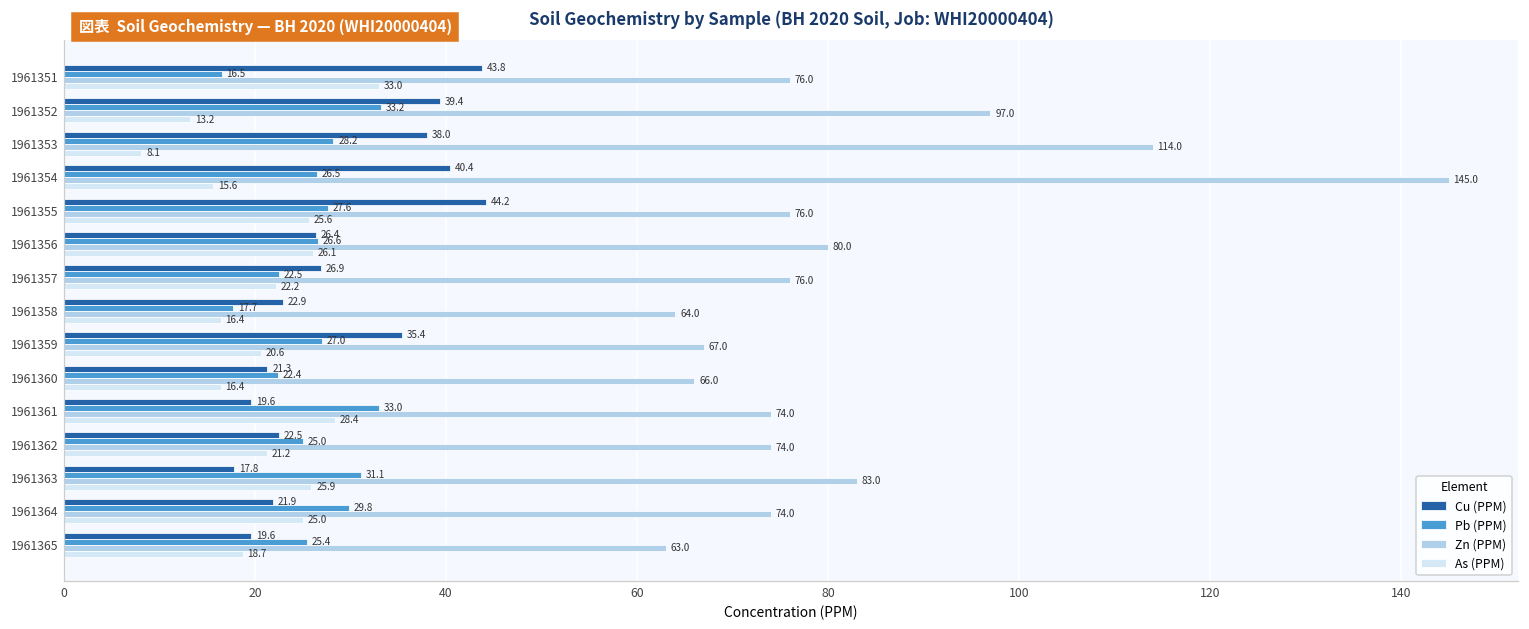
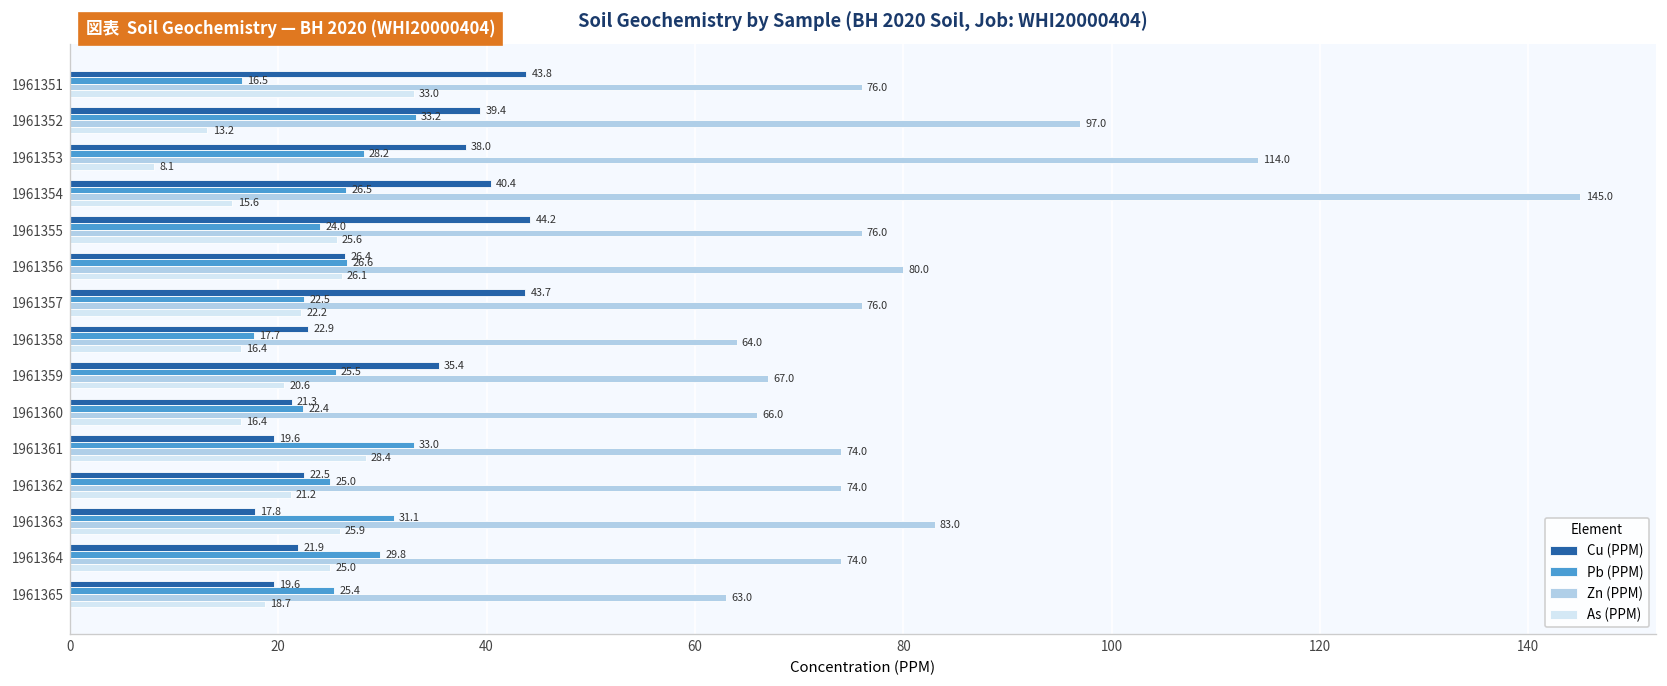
  {
    "Cu (PPM)": {
      "1961351": 43.8,
      "1961352": 39.4,
      "1961353": 38.0,
      "1961354": 40.4,
      "1961355": 44.2,
-     "1961357": 26.9,
+     "1961357": 43.7,
      "1961358": 22.9,
      "1961359": 35.4,
      "1961361": 19.6,
      "1961362": 22.5,
      "1961363": 17.8,
      "1961364": 21.9,
      "1961365": 19.6
    },
    "Pb (PPM)": {
      "1961351": 16.5,
      "1961352": 33.2,
      "1961353": 28.2,
      "1961354": 26.5,
-     "1961355": 27.6,
+     "1961355": 24.0,
      "1961357": 22.5,
      "1961358": 17.7,
-     "1961359": 27.0,
+     "1961359": 25.5,
      "1961361": 33.0,
      "1961362": 25.0,
      "1961363": 31.1,
      "1961364": 29.8,
      "1961365": 25.4
    }
  }
